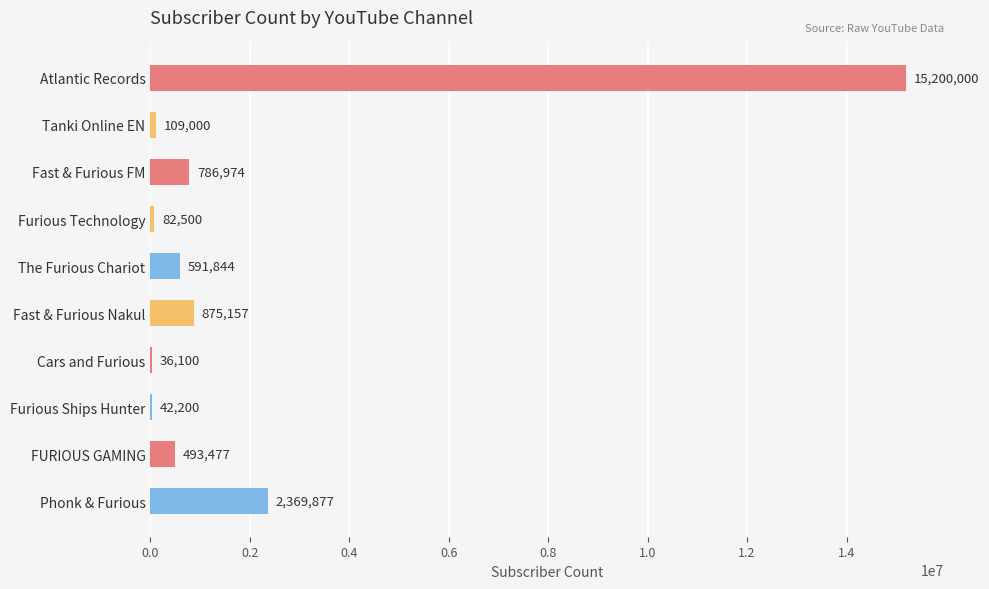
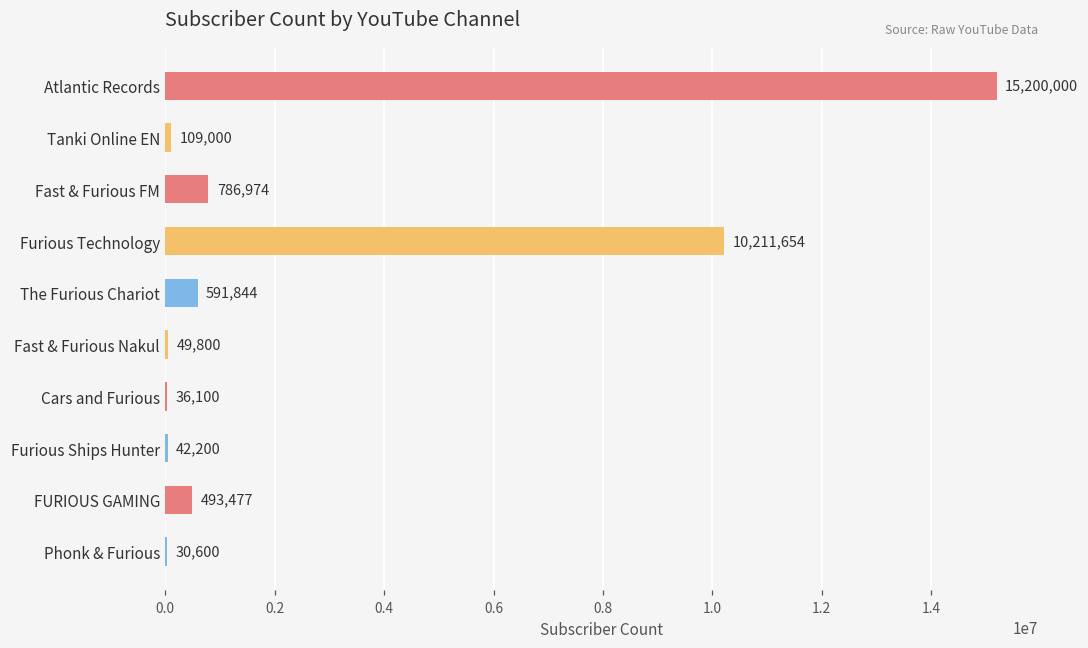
  {
    "Atlantic Records": "15,200,000",
    "Tanki Online EN": "109,000",
    "Fast & Furious FM": "786,974",
-   "Furious Technology": "82,500",
+   "Furious Technology": "10,211,654",
    "The Furious Chariot": "591,844",
-   "Fast & Furious Nakul": "875,157",
+   "Fast & Furious Nakul": "49,800",
    "Cars and Furious": "36,100",
    "Furious Ships Hunter": "42,200",
    "FURIOUS GAMING": "493,477",
-   "Phonk & Furious": "2,369,877"
+   "Phonk & Furious": "30,600"
  }
